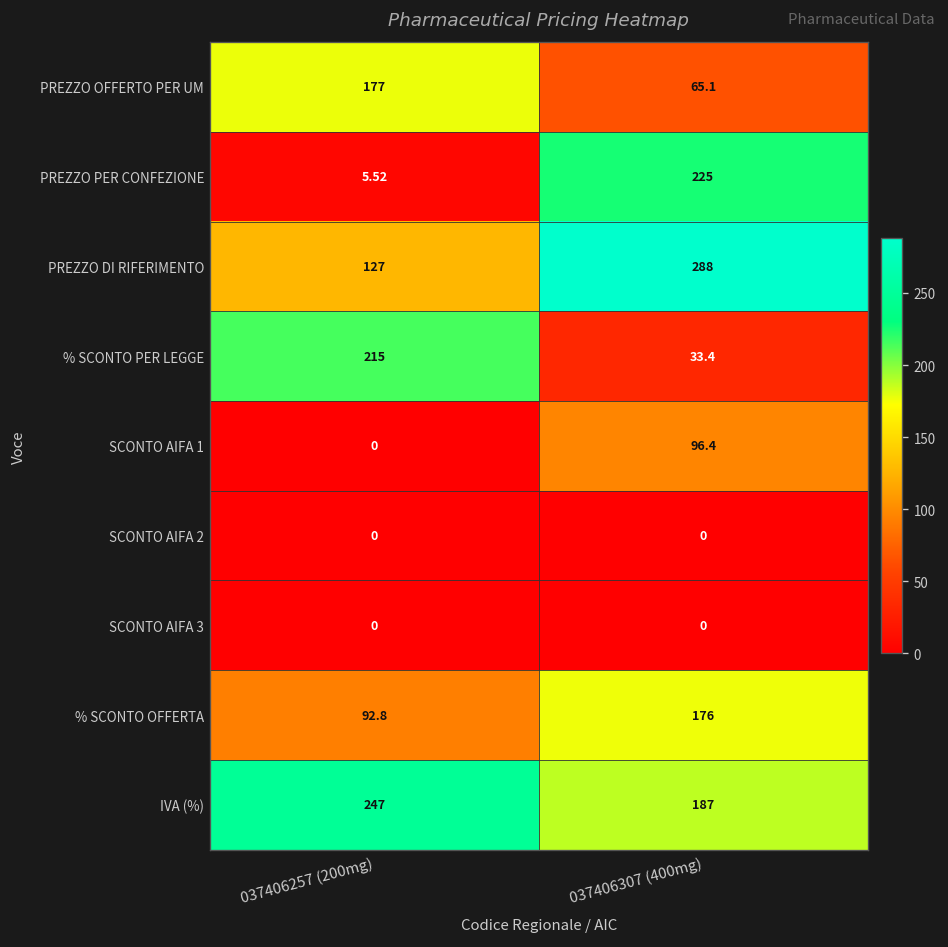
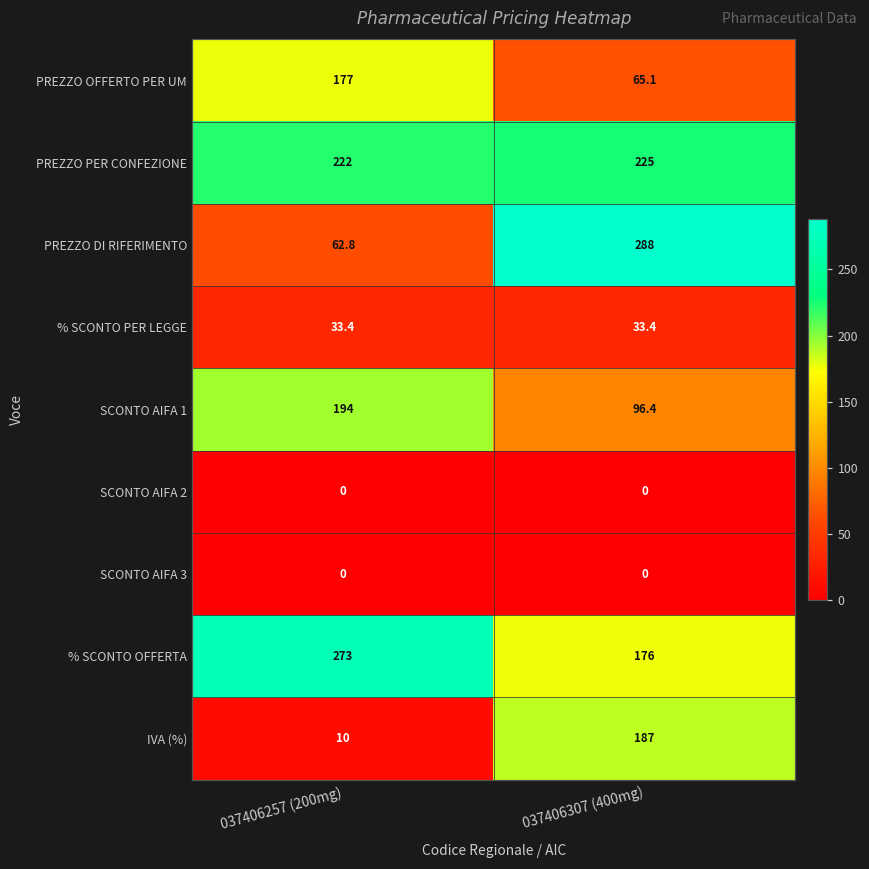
  {
    "PREZZO OFFERTO PER UM": {
      "037406257 (200mg)": 177,
      "037406307 (400mg)": 65.1
    },
    "PREZZO PER CONFEZIONE": {
-     "037406257 (200mg)": 5.52,
+     "037406257 (200mg)": 222,
      "037406307 (400mg)": 225
    },
    "PREZZO DI RIFERIMENTO": {
-     "037406257 (200mg)": 127,
+     "037406257 (200mg)": 62.8,
      "037406307 (400mg)": 288
    },
    "% SCONTO PER LEGGE": {
-     "037406257 (200mg)": 215,
+     "037406257 (200mg)": 33.4,
      "037406307 (400mg)": 33.4
    },
    "SCONTO AIFA 1": {
-     "037406257 (200mg)": 0,
+     "037406257 (200mg)": 194,
      "037406307 (400mg)": 96.4
    },
    "SCONTO AIFA 2": {
      "037406257 (200mg)": 0,
      "037406307 (400mg)": 0
    },
    "SCONTO AIFA 3": {
      "037406257 (200mg)": 0,
      "037406307 (400mg)": 0
    },
    "% SCONTO OFFERTA": {
-     "037406257 (200mg)": 92.8,
+     "037406257 (200mg)": 273,
      "037406307 (400mg)": 176
    },
    "IVA (%)": {
-     "037406257 (200mg)": 247,
+     "037406257 (200mg)": 10,
      "037406307 (400mg)": 187
    }
  }
